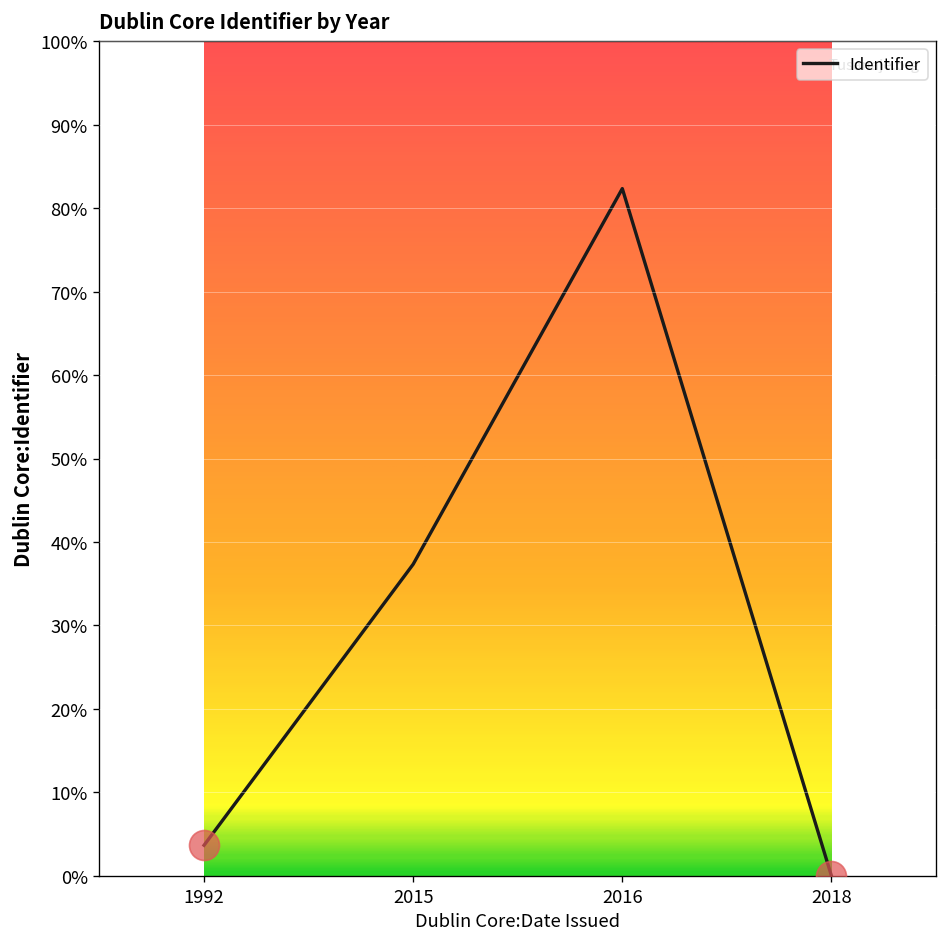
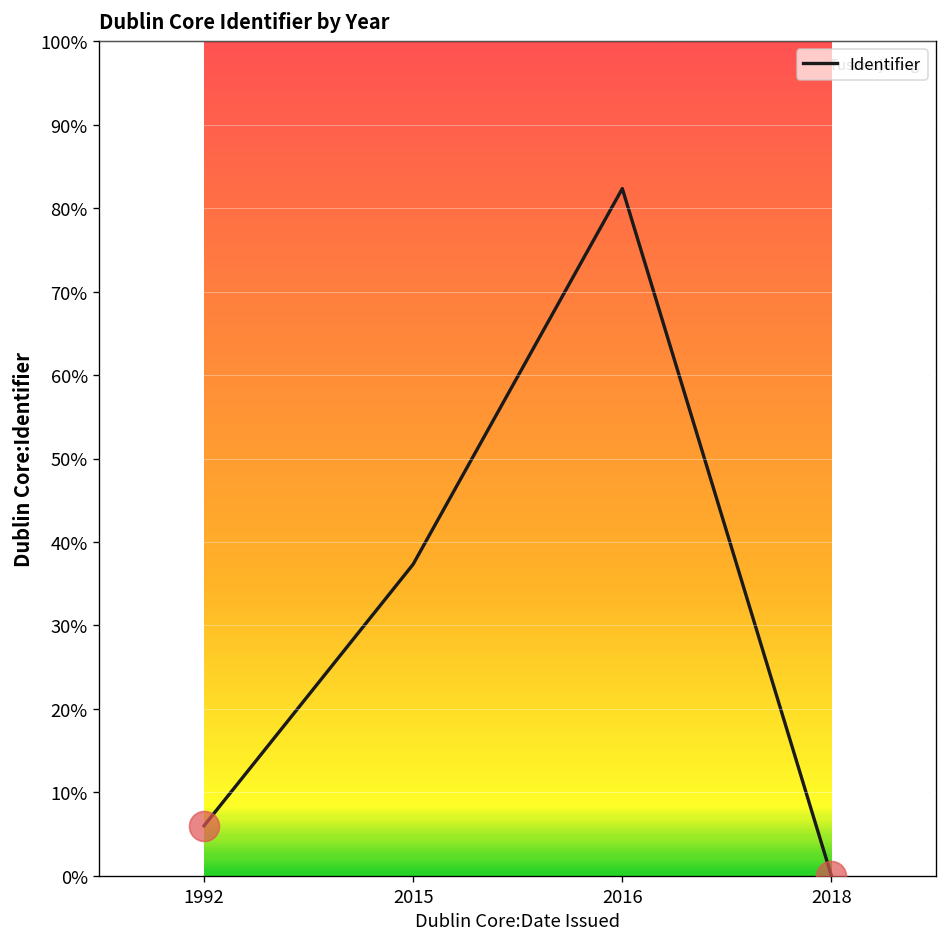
  {
    "Identifier": {
-     "1992": "4%",
+     "1992": "6%",
      "2015": "37%",
      "2016": "82%"
    }
  }
